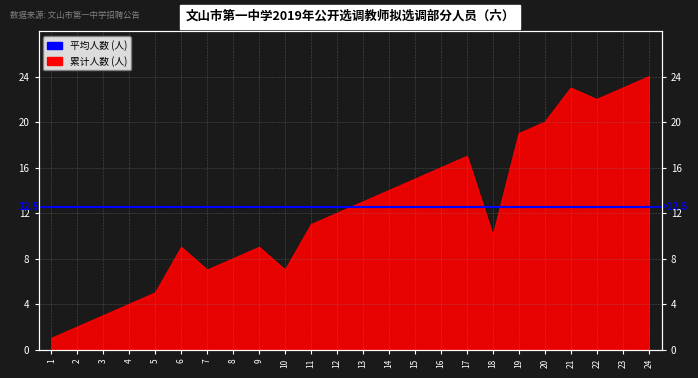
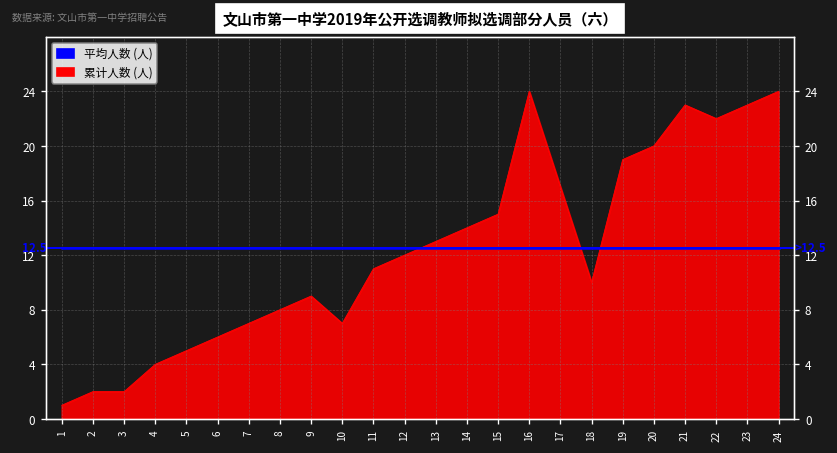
  {
    "累计人数 (人)": {
      "1": 1,
      "2": 2,
-     "3": 3,
+     "3": 2,
      "4": 4,
      "5": 5,
-     "6": 9,
+     "6": 6,
      "7": 7,
      "8": 8,
      "9": 9,
      "10": 7,
      "11": 11,
      "12": 12,
      "13": 13,
      "14": 14,
      "15": 15,
-     "16": 16,
+     "16": 24,
      "17": 17,
      "18": 10,
      "19": 19,
      "20": 20,
      "21": 23,
      "22": 22,
      "23": 23,
      "24": 24
    },
    "平均人数 (人)": {
      "1": 12.5,
      "24": 12.5
    }
  }
